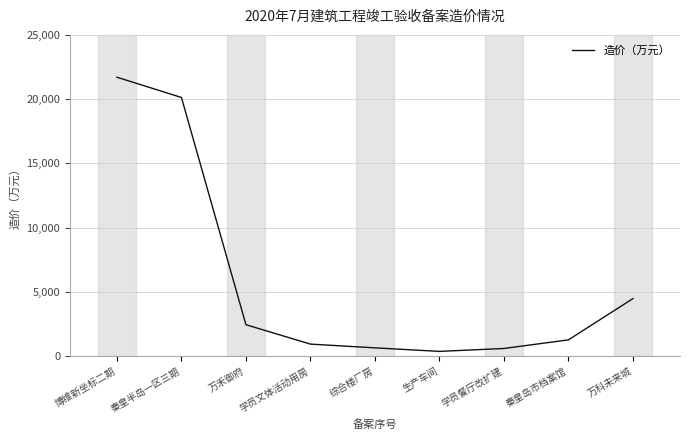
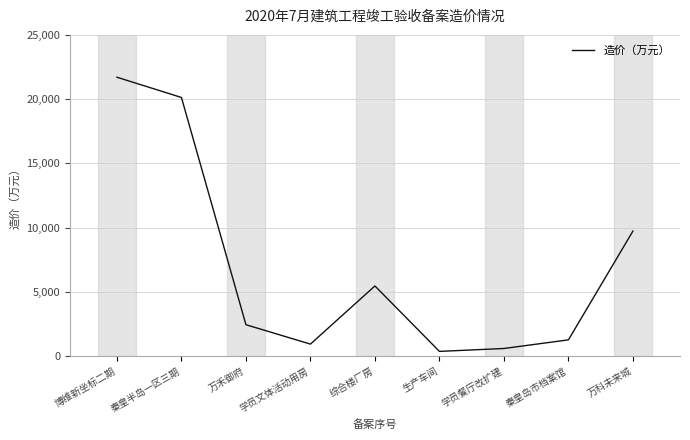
  {
    "博维新坐标二期": "21,700",
    "秦皇半岛一区三期": "20,100",
    "万禾御府": "2,500",
    "学员文体活动用房": "900",
-   "综合楼厂房": "700",
+   "综合楼厂房": "5,500",
    "生产车间": "400",
    "学员餐厅改扩建": "600",
    "秦皇岛市档案馆": "1,300",
-   "万科未来城": "4,500"
+   "万科未来城": "9,700"
  }
